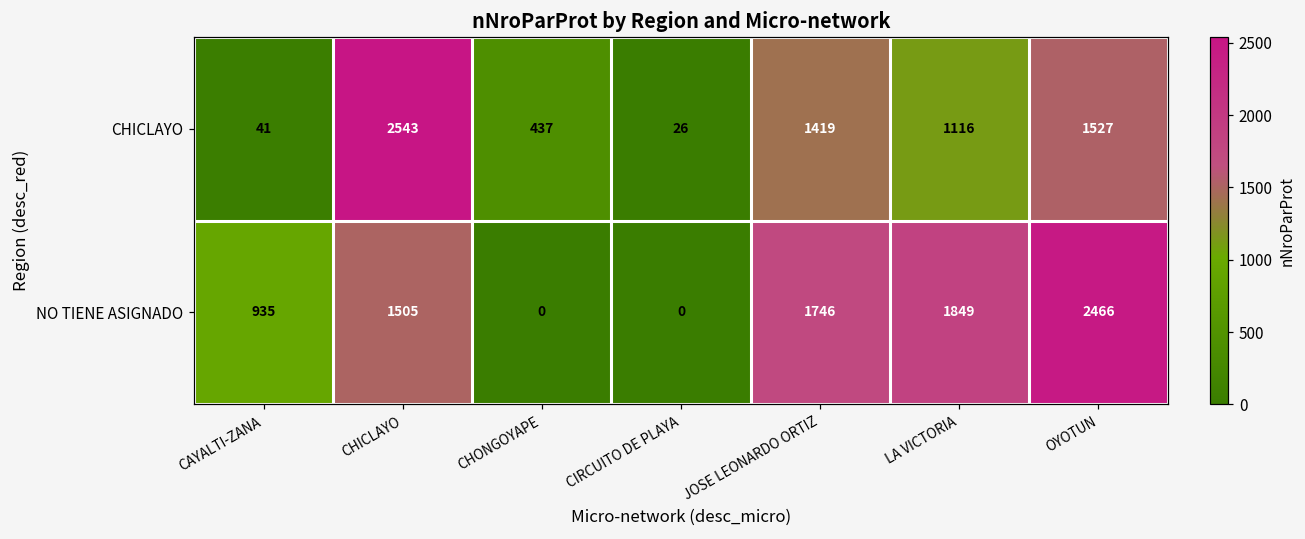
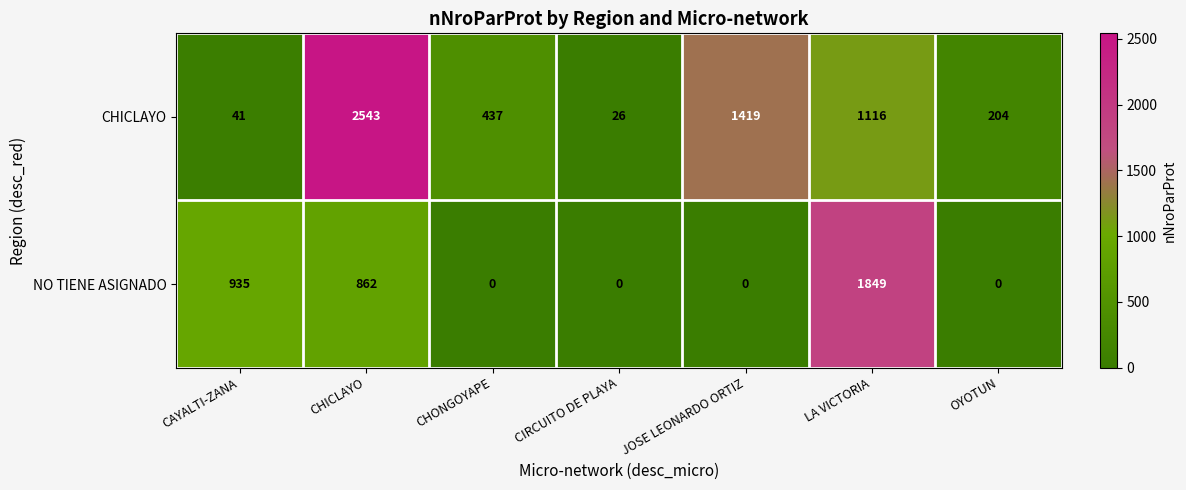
  {
    "CHICLAYO": {
      "CAYALTI-ZANA": 41,
      "CHICLAYO": 2543,
      "CHONGOYAPE": 437,
      "CIRCUITO DE PLAYA": 26,
      "JOSE LEONARDO ORTIZ": 1419,
      "LA VICTORIA": 1116,
-     "OYOTUN": 1527
+     "OYOTUN": 204
    },
    "NO TIENE ASIGNADO": {
      "CAYALTI-ZANA": 935,
-     "CHICLAYO": 1505,
+     "CHICLAYO": 862,
      "CHONGOYAPE": 0,
      "CIRCUITO DE PLAYA": 0,
-     "JOSE LEONARDO ORTIZ": 1746,
+     "JOSE LEONARDO ORTIZ": 0,
      "LA VICTORIA": 1849,
-     "OYOTUN": 2466
+     "OYOTUN": 0
    }
  }
